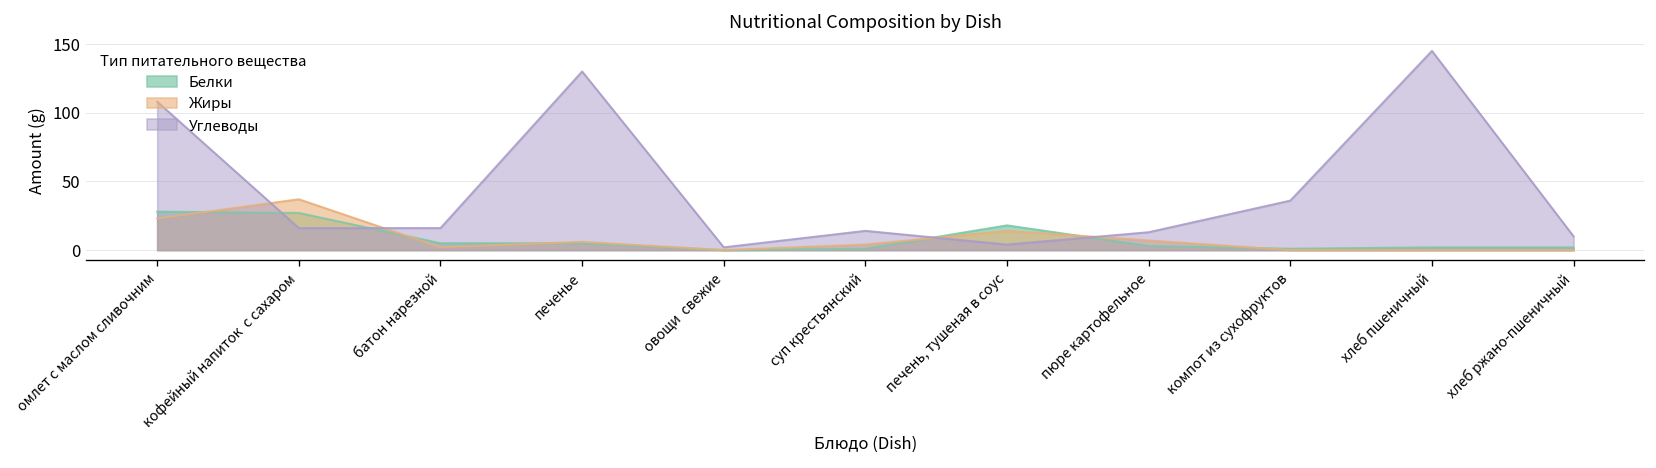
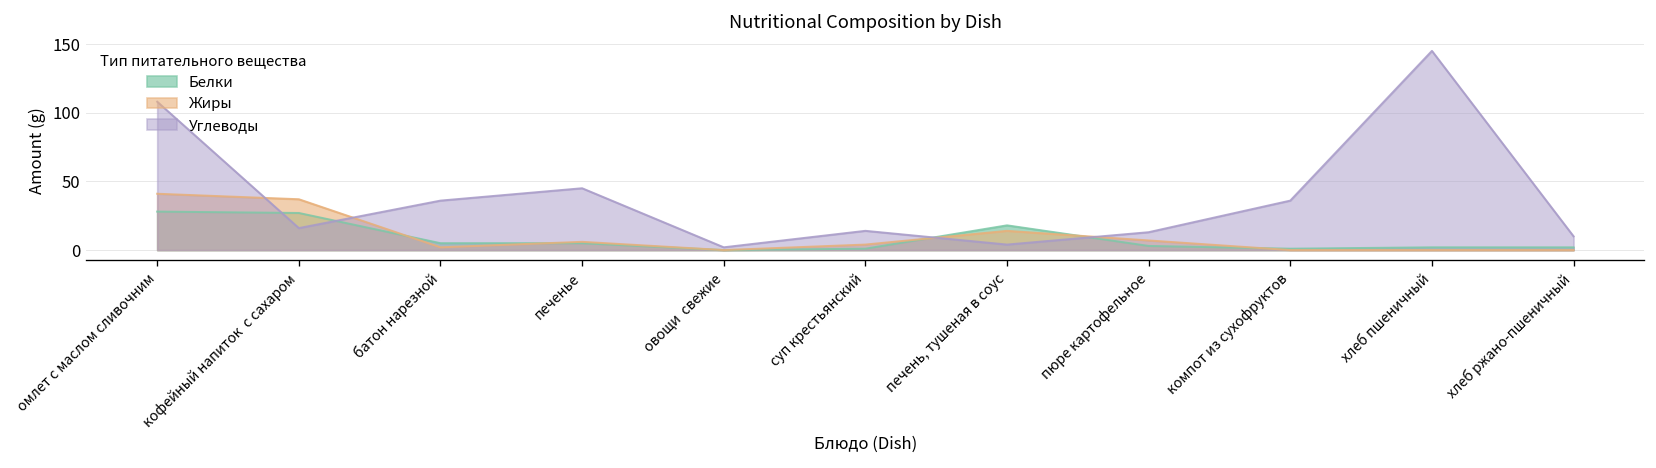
  {
    "Белки": {
      "омлет с маслом сливочним": 28,
      "кофейный напиток с сахаром": 27,
      "батон нарезной": 5,
      "суп крестьянский": 1,
      "печень, тушеная в соус": 18,
      "пюре картофельное": 3
    },
    "Жиры": {
-     "омлет с маслом сливочним": 23,
+     "омлет с маслом сливочним": 41,
      "кофейный напиток с сахаром": 37,
      "батон нарезной": 2,
      "суп крестьянский": 4,
      "печень, тушеная в соус": 14,
      "пюре картофельное": 7
    },
    "Углеводы": {
      "омлет с маслом сливочним": 108,
      "кофейный напиток с сахаром": 16,
-     "батон нарезной": 16,
-     "печенье": 130,
+     "батон нарезной": 36,
+     "печенье": 45,
      "суп крестьянский": 14,
      "печень, тушеная в соус": 4,
      "пюре картофельное": 13,
      "компот из сухофруктов": 36,
      "хлеб пшеничный": 145,
      "хлеб ржано-пшеничный": 10
    }
  }
